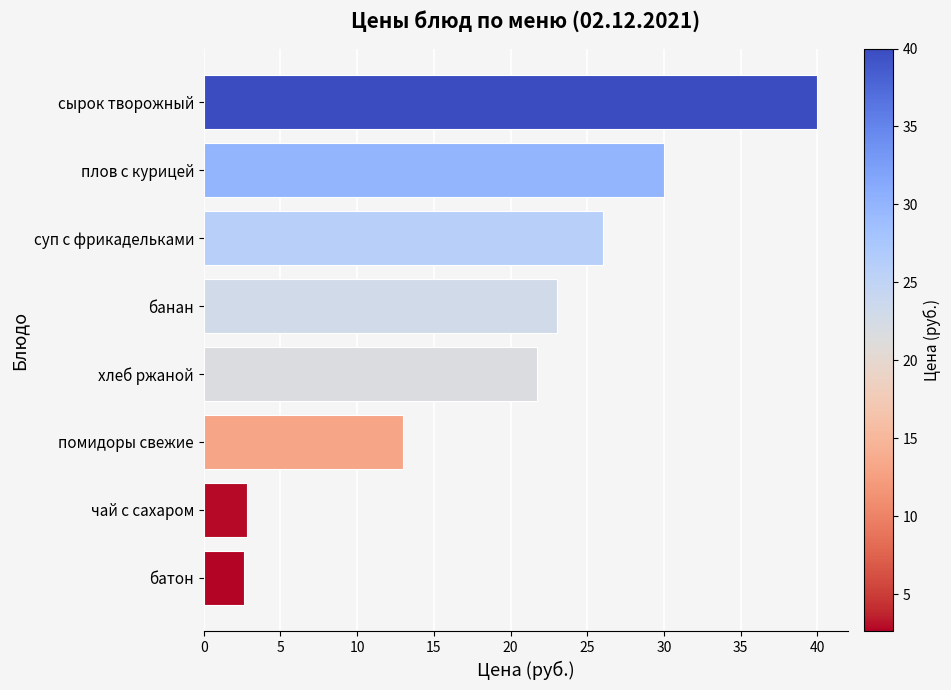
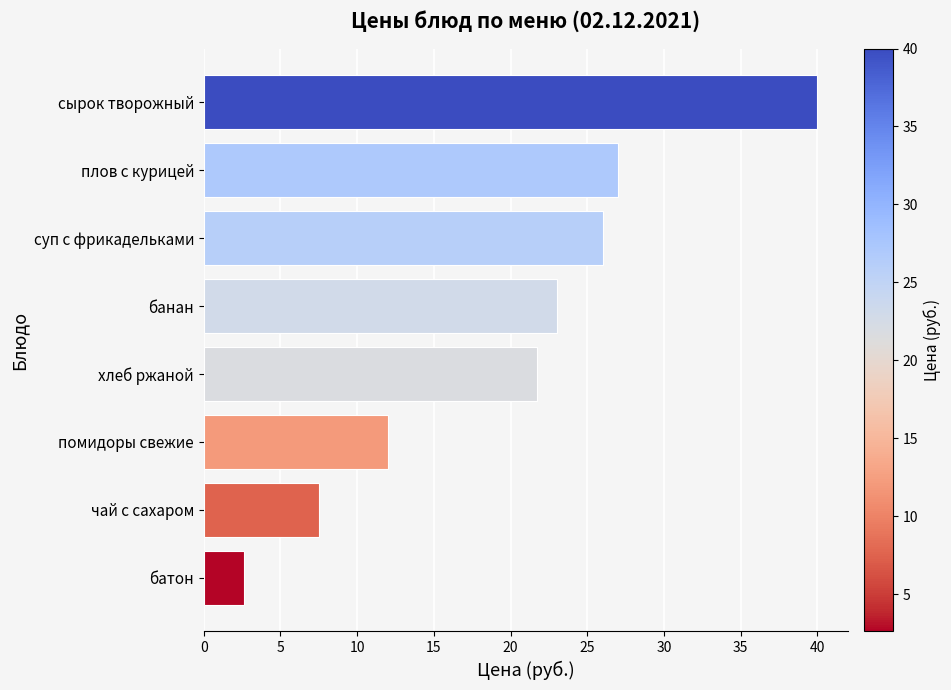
  {
    "сырок творожный": 40.0,
-   "плов с курицей": 30,
+   "плов с курицей": 27,
    "суп с фрикадельками": 26.0,
    "банан": 23.0,
    "хлеб ржаной": 21.7,
-   "помидоры свежие": 13,
-   "чай с сахаром": 2.8,
+   "помидоры свежие": 12,
+   "чай с сахаром": 7.5,
    "батон": 2.6
  }
